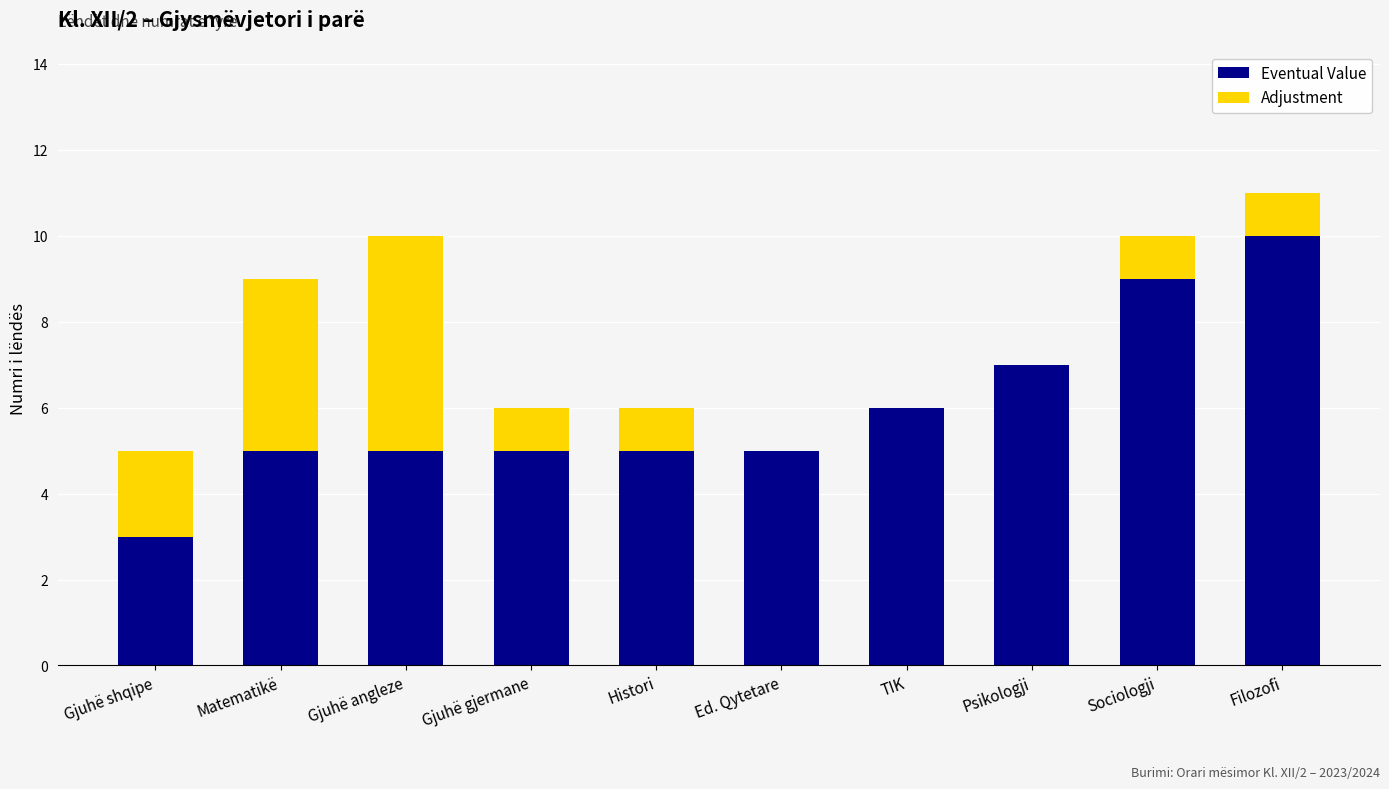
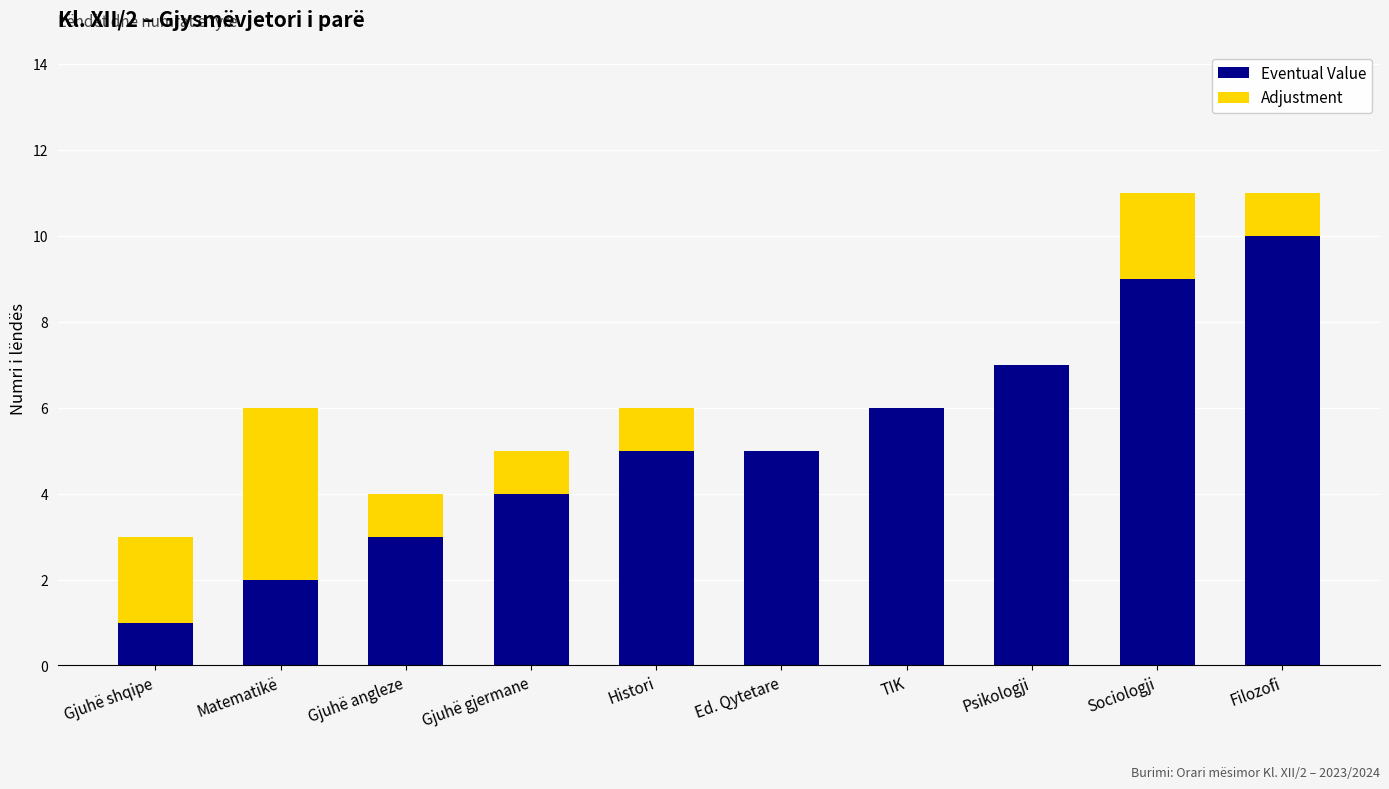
  {
    "Eventual Value": {
-     "Gjuhë shqipe": 3,
-     "Matematikë": 5,
-     "Gjuhë angleze": 5,
-     "Gjuhë gjermane": 5,
+     "Gjuhë shqipe": 1,
+     "Matematikë": 2,
+     "Gjuhë angleze": 3,
+     "Gjuhë gjermane": 4,
      "Histori": 5,
      "Ed. Qytetare": 5,
      "TIK": 6,
      "Psikologji": 7,
      "Sociologji": 9,
      "Filozofi": 10
    },
    "Adjustment": {
      "Gjuhë shqipe": 2,
      "Matematikë": 4,
-     "Gjuhë angleze": 5,
+     "Gjuhë angleze": 1,
      "Gjuhë gjermane": 1,
      "Histori": 1,
      "Ed. Qytetare": 0,
      "TIK": 0,
      "Psikologji": 0,
-     "Sociologji": 1,
+     "Sociologji": 2,
      "Filozofi": 1
    }
  }
